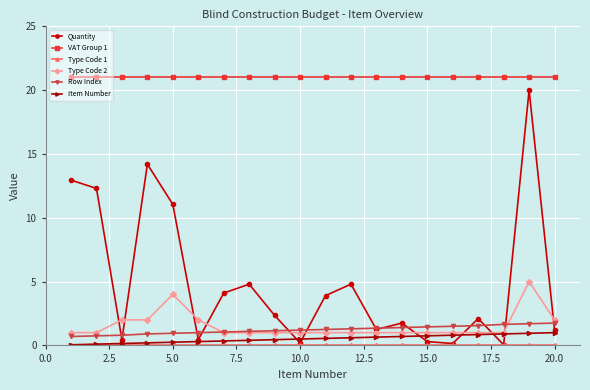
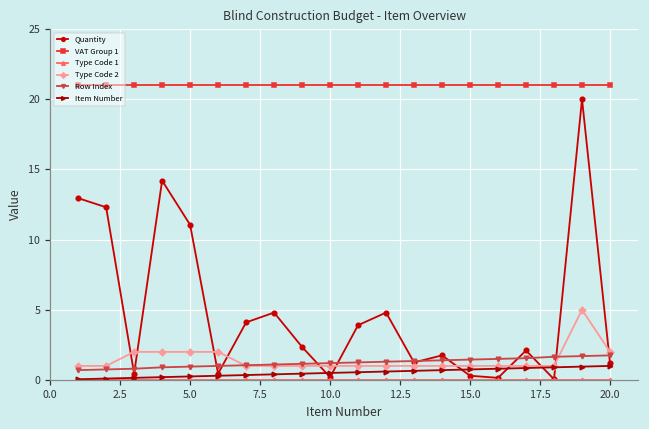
  {
    "Type Code 1": {
      "5.0": 0,
      "15.0": 0,
      "20.0": 0
    },
    "Type Code 2": {
-     "5.0": 4,
+     "5.0": 2,
      "10.0": 1,
      "15.0": 1,
      "20.0": 2
    }
  }
